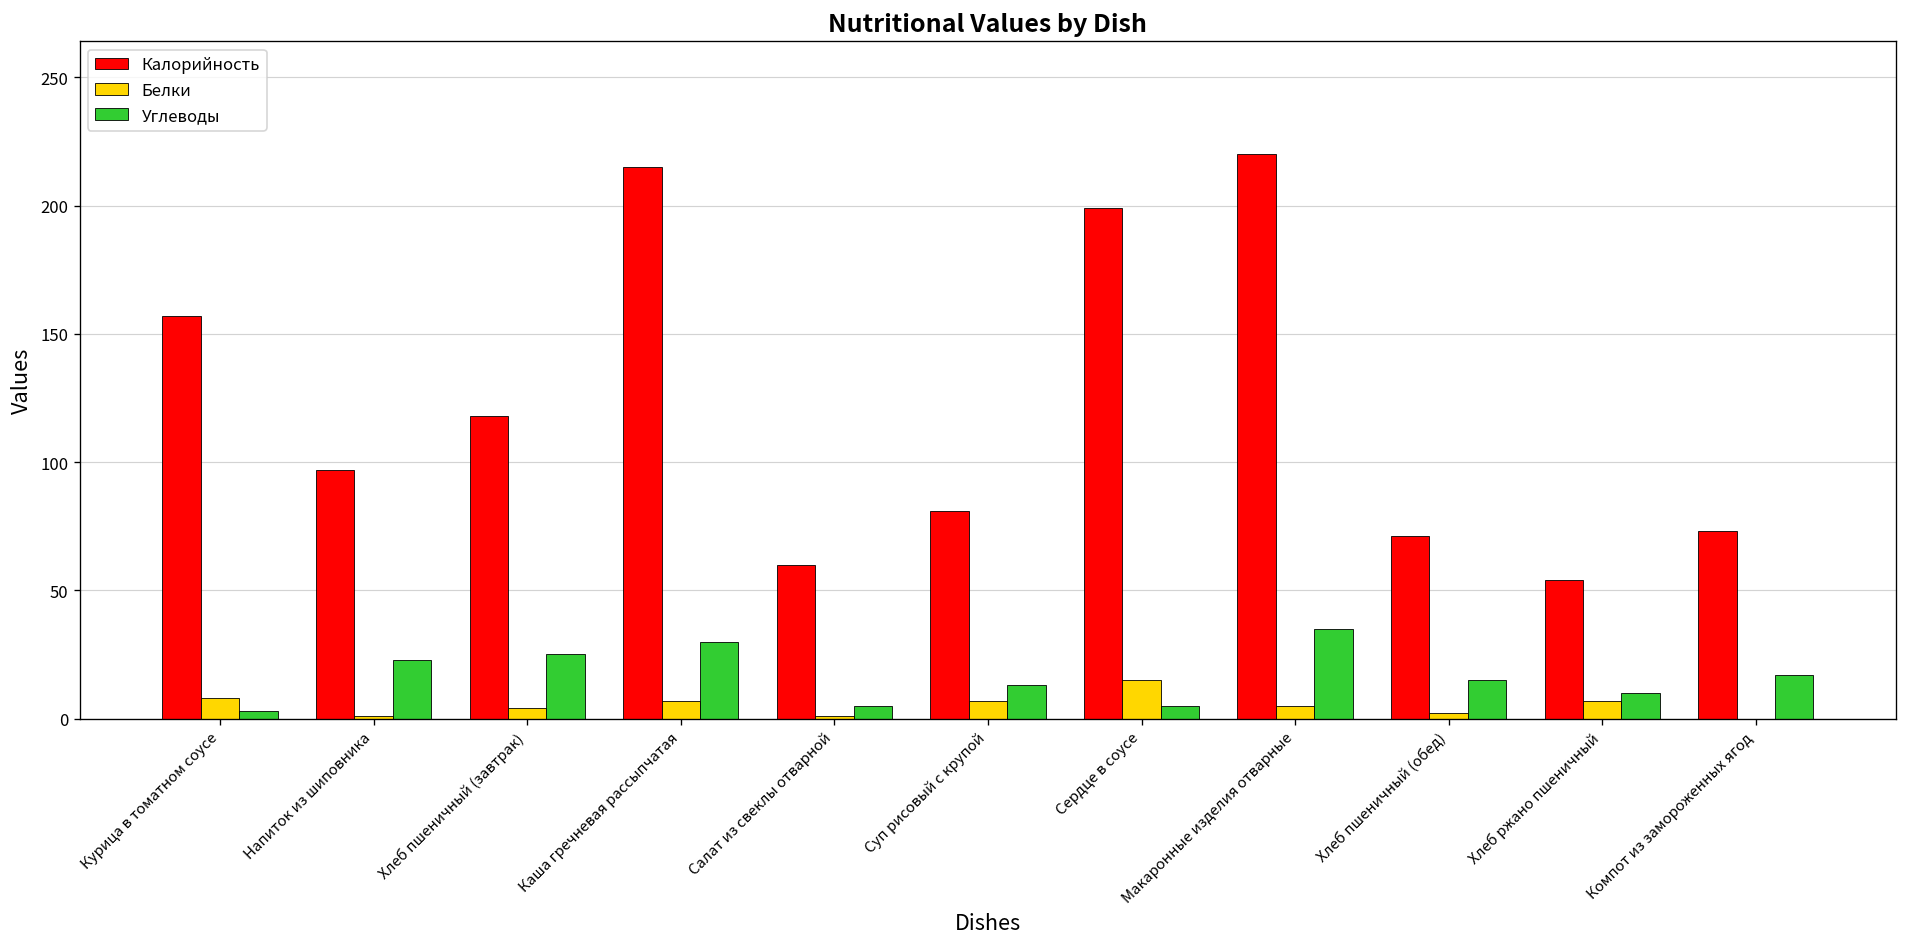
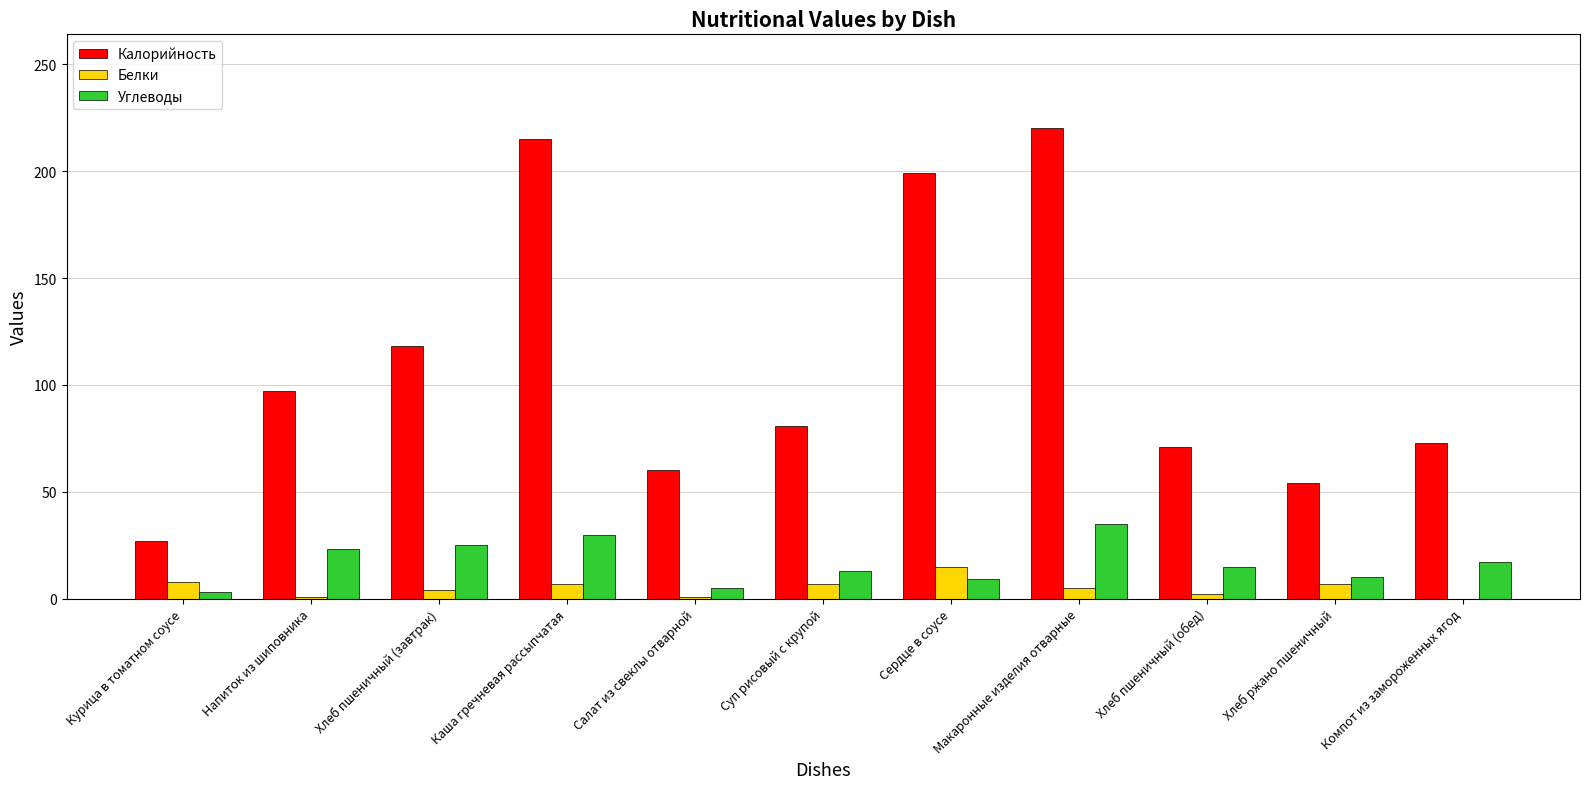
  {
    "Калорийность": {
-     "Курица в томатном соусе": 157,
+     "Курица в томатном соусе": 27,
      "Напиток из шиповника": 97,
      "Хлеб пшеничный (завтрак)": 118,
      "Каша гречневая рассыпчатая": 215,
      "Салат из свеклы отварной": 60,
      "Суп рисовый с крупой": 81,
      "Сердце в соусе": 199,
      "Макаронные изделия отварные": 220,
      "Хлеб пшеничный (обед)": 71,
      "Хлеб ржано пшеничный": 54,
      "Компот из замороженных ягод": 73
    },
    "Белки": {
      "Курица в томатном соусе": 8,
      "Хлеб пшеничный (завтрак)": 4,
      "Каша гречневая рассыпчатая": 7,
      "Суп рисовый с крупой": 7,
      "Сердце в соусе": 15,
      "Макаронные изделия отварные": 5,
      "Хлеб пшеничный (обед)": 2,
      "Хлеб ржано пшеничный": 7,
      "Компот из замороженных ягод": 0
    },
    "Углеводы": {
      "Курица в томатном соусе": 3,
      "Напиток из шиповника": 23,
      "Хлеб пшеничный (завтрак)": 25,
      "Каша гречневая рассыпчатая": 30,
      "Салат из свеклы отварной": 5,
      "Суп рисовый с крупой": 13,
-     "Сердце в соусе": 5,
+     "Сердце в соусе": 9,
      "Макаронные изделия отварные": 35,
      "Хлеб пшеничный (обед)": 15,
      "Хлеб ржано пшеничный": 10,
      "Компот из замороженных ягод": 17
    }
  }
